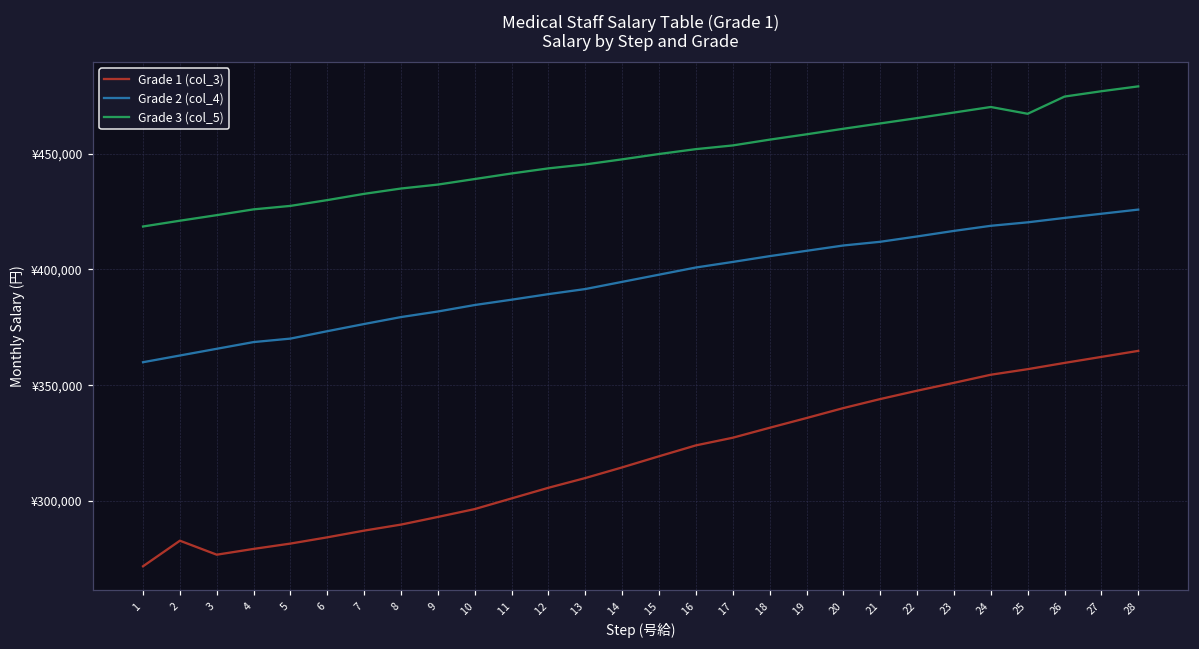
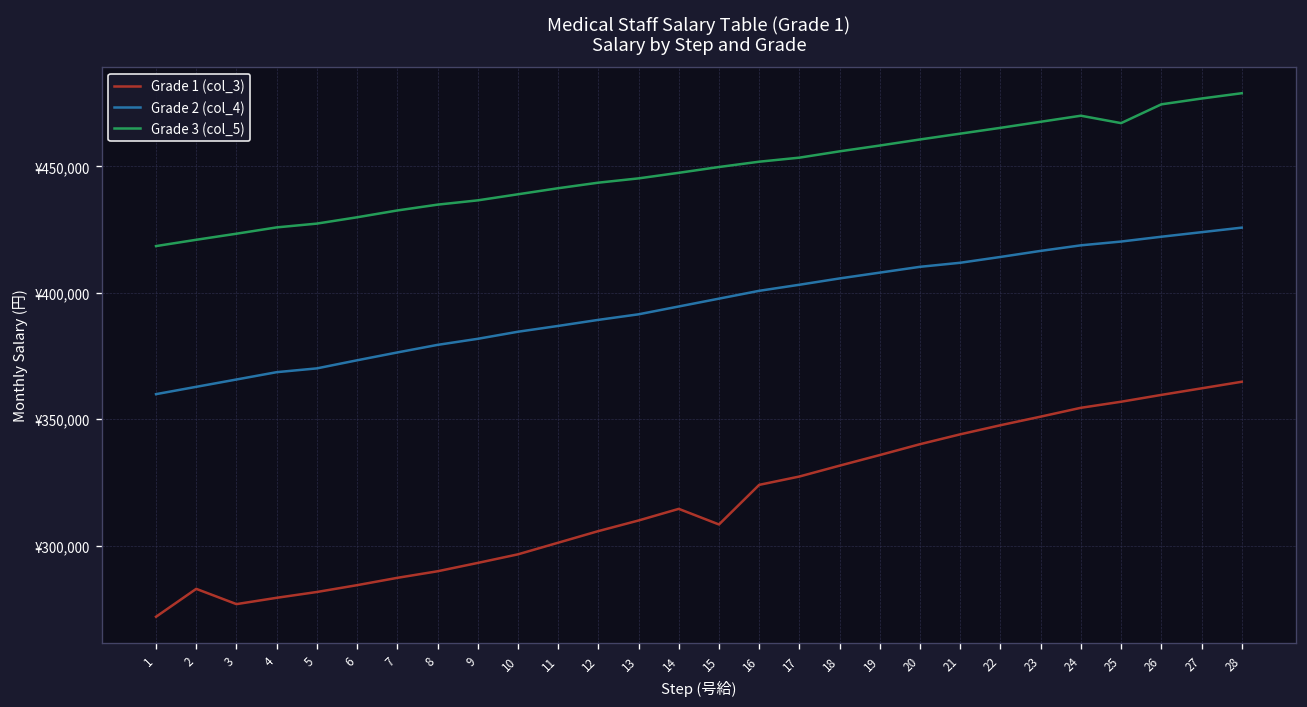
  {
    "Grade 1 (col_3)": {
      "1": "¥272,000",
      "2": "¥283,000",
      "3": "¥277,000",
      "4": "¥279,000",
      "5": "¥282,000",
      "6": "¥284,000",
      "7": "¥287,000",
      "8": "¥290,000",
      "9": "¥293,000",
      "10": "¥297,000",
      "11": "¥301,000",
      "12": "¥306,000",
      "13": "¥310,000",
      "14": "¥315,000",
-     "15": "¥319,000",
+     "15": "¥308,000",
      "16": "¥324,000",
      "17": "¥327,000",
      "18": "¥332,000",
      "19": "¥336,000",
      "20": "¥340,000",
      "21": "¥344,000",
      "22": "¥348,000",
      "23": "¥351,000",
      "24": "¥355,000",
      "25": "¥357,000",
      "26": "¥360,000",
      "27": "¥362,000",
      "28": "¥365,000"
    },
    "Grade 2 (col_4)": {
      "1": "¥360,000",
      "2": "¥363,000",
      "3": "¥366,000",
      "4": "¥369,000",
      "5": "¥370,000",
      "6": "¥373,000",
      "7": "¥376,000",
      "8": "¥379,000",
      "9": "¥382,000",
      "10": "¥385,000",
      "11": "¥387,000",
      "12": "¥389,000",
      "13": "¥392,000",
      "14": "¥395,000",
      "15": "¥398,000",
      "16": "¥401,000",
      "17": "¥403,000",
      "18": "¥406,000",
      "19": "¥408,000",
      "20": "¥410,000",
      "21": "¥412,000",
      "22": "¥414,000",
      "23": "¥417,000",
      "24": "¥419,000",
      "25": "¥420,000",
      "26": "¥422,000",
      "27": "¥424,000",
      "28": "¥426,000"
    },
    "Grade 3 (col_5)": {
      "1": "¥419,000",
      "2": "¥421,000",
      "3": "¥423,000",
      "4": "¥426,000",
      "5": "¥427,000",
      "6": "¥430,000",
      "7": "¥433,000",
      "8": "¥435,000",
      "9": "¥437,000",
      "10": "¥439,000",
      "11": "¥441,000",
      "12": "¥444,000",
      "13": "¥445,000",
      "14": "¥448,000",
      "15": "¥450,000",
      "16": "¥452,000",
      "17": "¥454,000",
      "18": "¥456,000",
      "19": "¥458,000",
      "20": "¥461,000",
      "21": "¥463,000",
      "22": "¥465,000",
      "23": "¥468,000",
      "24": "¥470,000",
      "25": "¥467,000",
      "26": "¥475,000",
      "27": "¥477,000",
      "28": "¥479,000"
    }
  }
